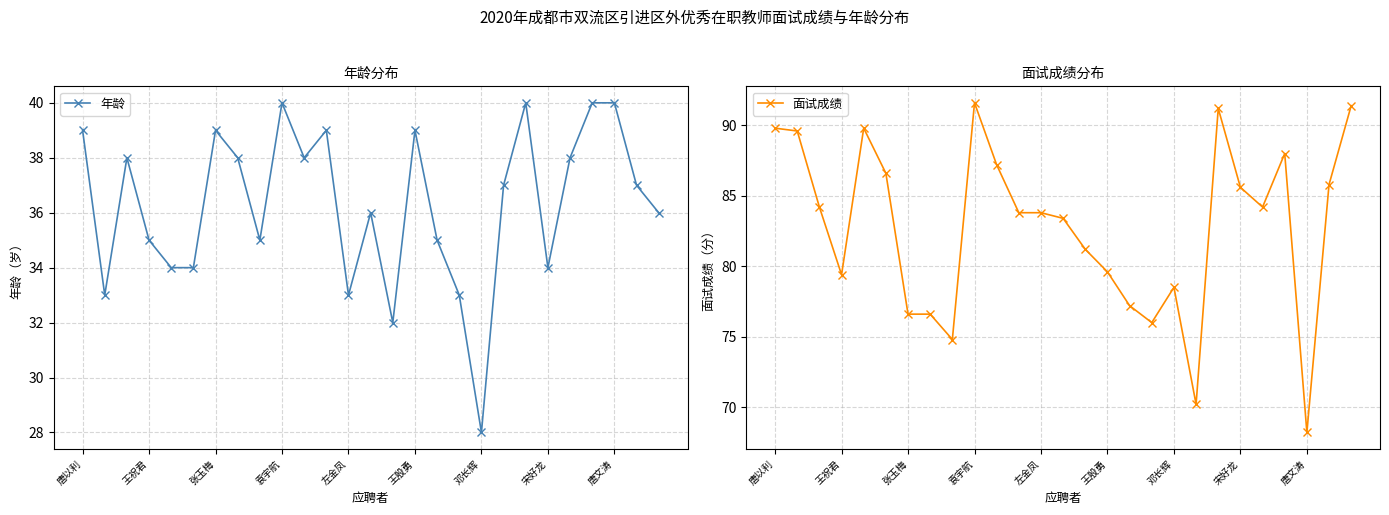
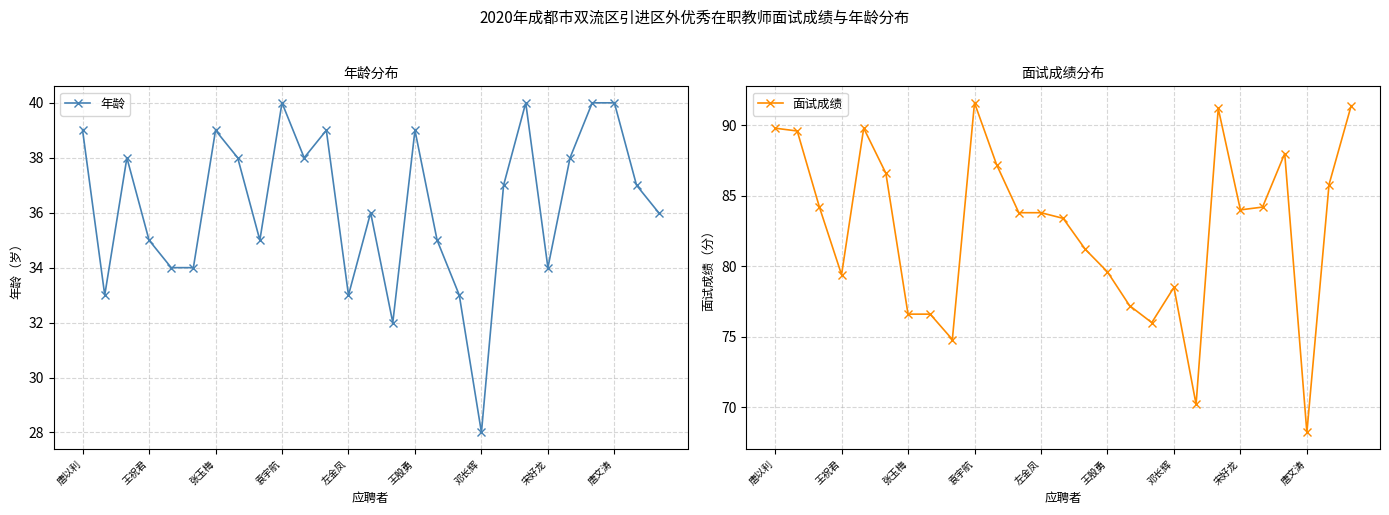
  {
    "年龄分布": {
      "唐以利": 39.0,
      "王祝君": 35.0,
      "张玉梅": 39.0,
      "袁宇航": 40.0,
      "左金凤": 33.0,
      "王殷勇": 39.0,
      "邓长辉": 28.0,
      "宋好龙": 34.0,
      "唐文涛": 40.0
    },
    "面试成绩分布": {
      "唐以利": 89.8,
      "王祝君": 79.4,
      "张玉梅": 76.6,
      "袁宇航": 91.6,
      "左金凤": 83.8,
      "王殷勇": 79.6,
      "邓长辉": 78.5,
-     "宋好龙": 85.6,
+     "宋好龙": 84.0,
      "唐文涛": 68.2
    }
  }
